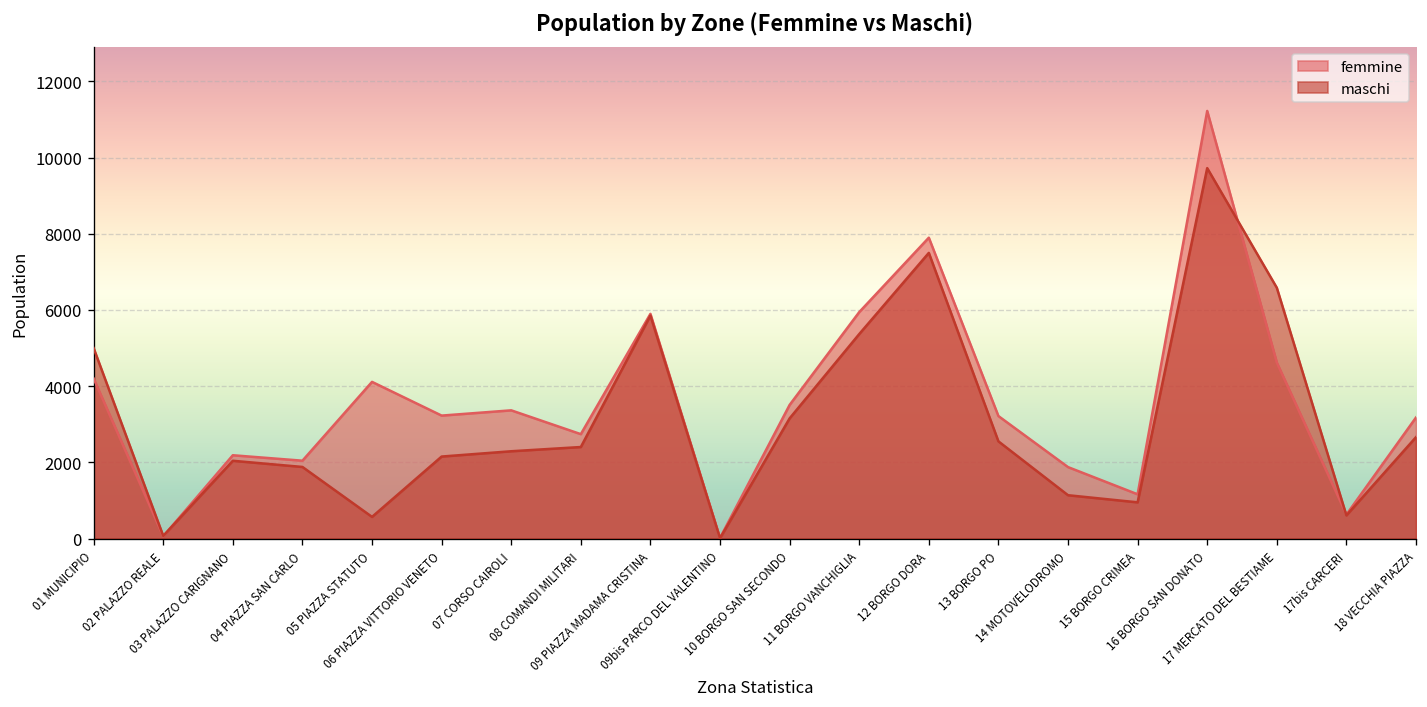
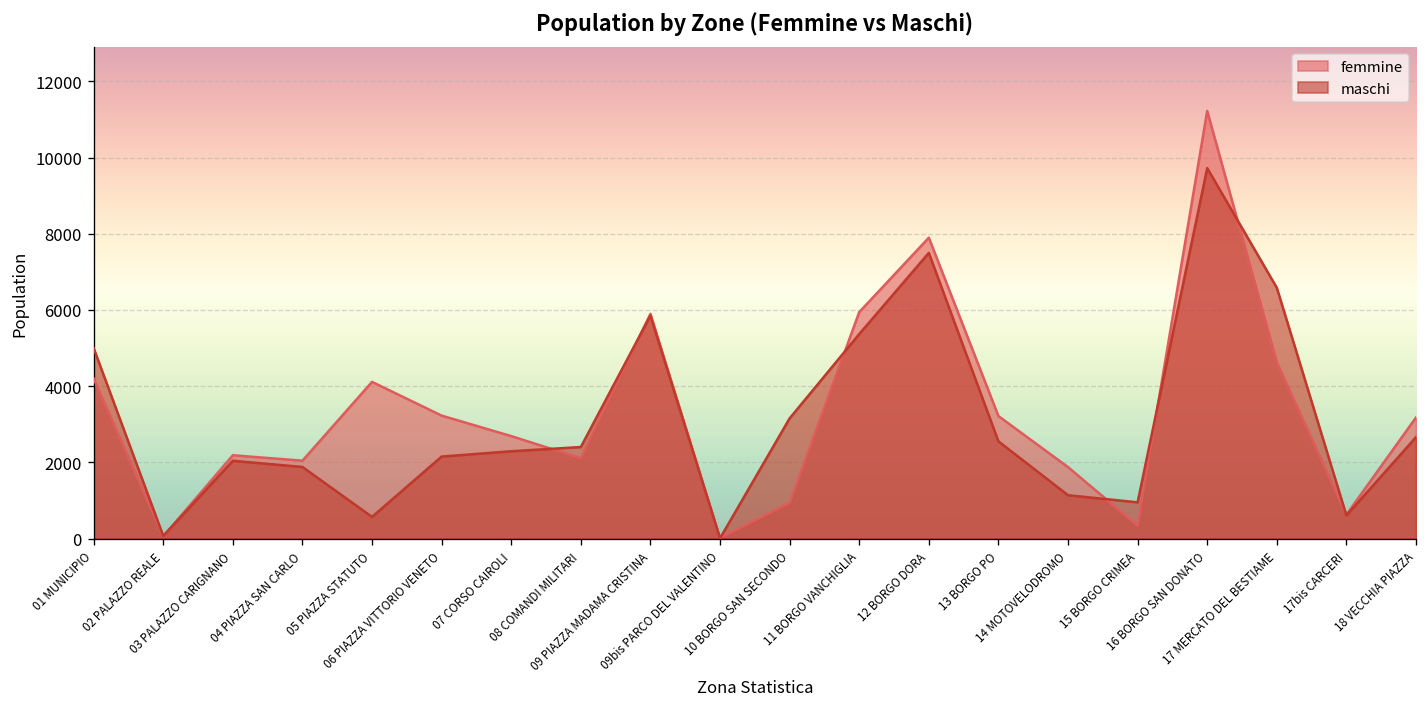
  {
    "femmine": {
      "01 MUNICIPIO": 4200,
      "03 PALAZZO CARIGNANO": 2200,
      "04 PIAZZA SAN CARLO": 2000,
      "05 PIAZZA STATUTO": 4100,
      "06 PIAZZA VITTORIO VENETO": 3200,
-     "07 CORSO CAIROLI": 3400,
-     "08 COMANDI MILITARI": 2700,
-     "10 BORGO SAN SECONDO": 3500,
+     "07 CORSO CAIROLI": 2700,
+     "08 COMANDI MILITARI": 2100,
+     "10 BORGO SAN SECONDO": 900,
      "11 BORGO VANCHIGLIA": 5900,
      "12 BORGO DORA": 7900,
      "13 BORGO PO": 3200,
      "14 MOTOVELODROMO": 1900,
-     "15 BORGO CRIMEA": 1200,
+     "15 BORGO CRIMEA": 300,
      "16 BORGO SAN DONATO": 11200,
      "17 MERCATO DEL BESTIAME": 4600,
      "18 VECCHIA PIAZZA": 3200
    },
    "maschi": {
      "01 MUNICIPIO": 5000,
      "03 PALAZZO CARIGNANO": 2000,
      "04 PIAZZA SAN CARLO": 1900,
      "05 PIAZZA STATUTO": 600,
      "06 PIAZZA VITTORIO VENETO": 2200,
      "07 CORSO CAIROLI": 2300,
      "08 COMANDI MILITARI": 2400,
      "10 BORGO SAN SECONDO": 3200,
      "11 BORGO VANCHIGLIA": 5400,
      "12 BORGO DORA": 7500,
      "13 BORGO PO": 2600,
      "14 MOTOVELODROMO": 1100,
      "15 BORGO CRIMEA": 1000,
      "16 BORGO SAN DONATO": 9700,
      "17 MERCATO DEL BESTIAME": 6600,
      "18 VECCHIA PIAZZA": 2700
    }
  }
